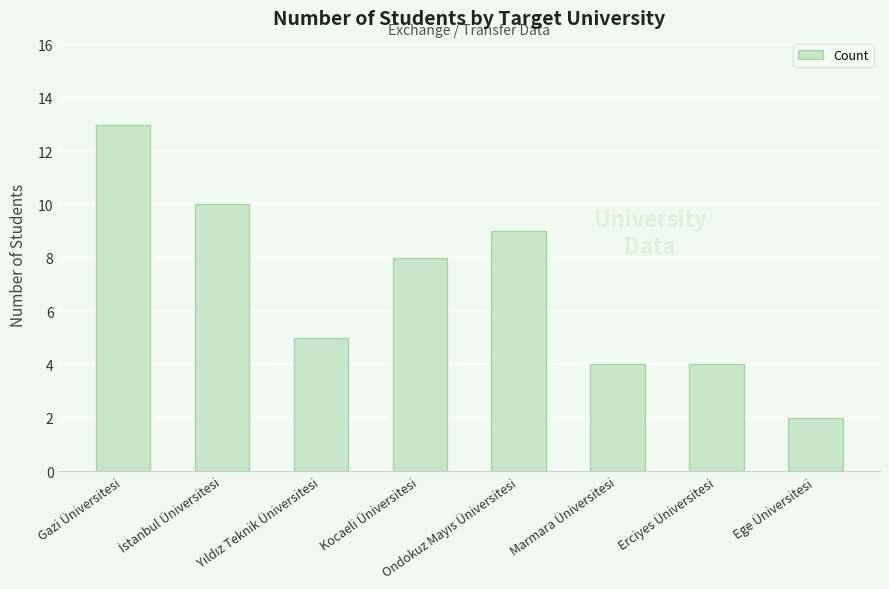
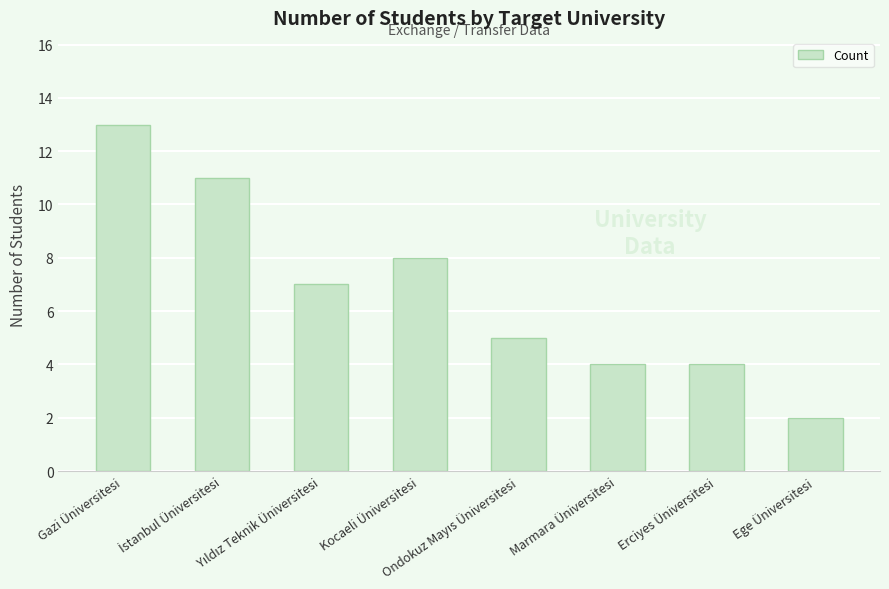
  {
    "Gazi Üniversitesi": 13,
-   "İstanbul Üniversitesi": 10,
-   "Yıldız Teknik Üniversitesi": 5,
+   "İstanbul Üniversitesi": 11,
+   "Yıldız Teknik Üniversitesi": 7,
    "Kocaeli Üniversitesi": 8,
-   "Ondokuz Mayıs Üniversitesi": 9,
+   "Ondokuz Mayıs Üniversitesi": 5,
    "Marmara Üniversitesi": 4,
    "Erciyes Üniversitesi": 4,
    "Ege Üniversitesi": 2
  }
